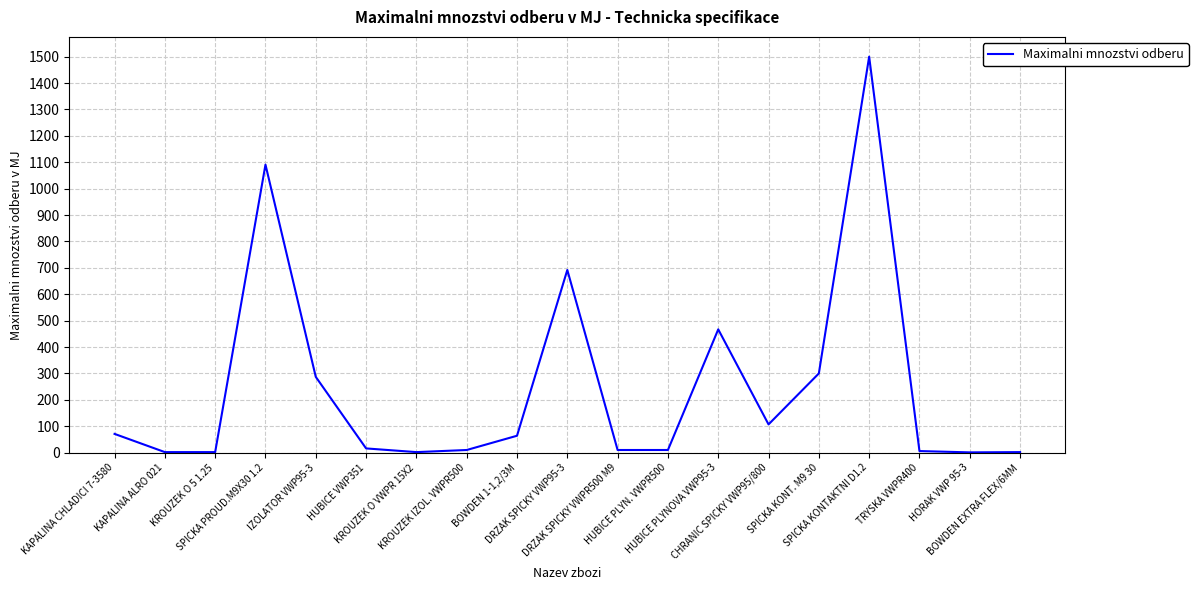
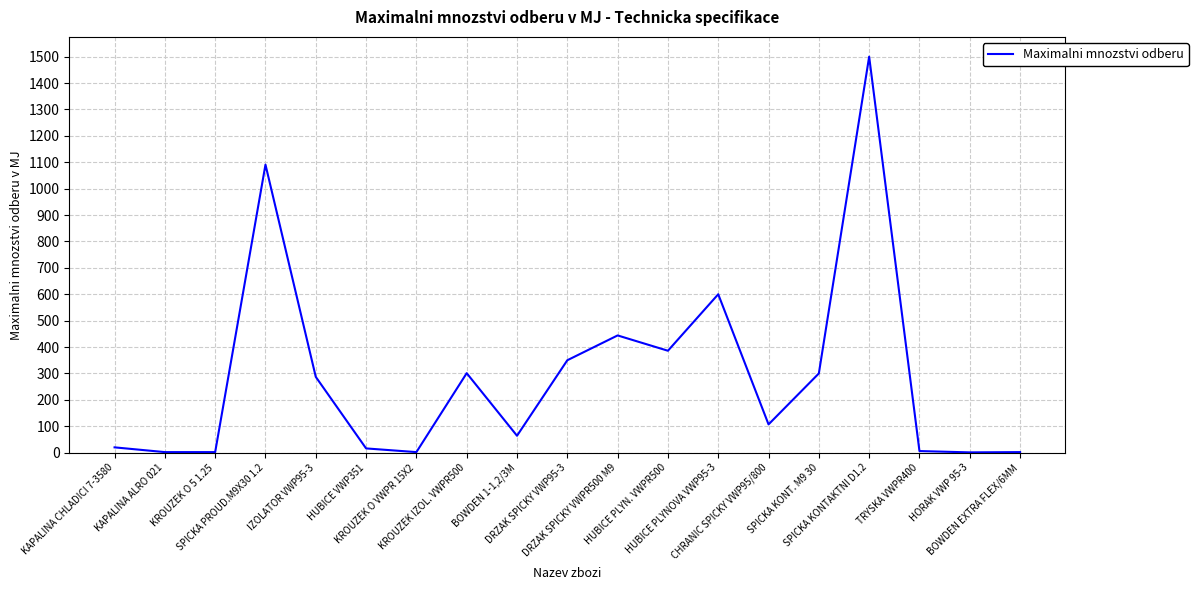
  {
-   "KAPALINA CHLADICI 7-3580": 70,
+   "KAPALINA CHLADICI 7-3580": 20,
    "KAPALINA ALRO 021": 0,
    "KROUZEK O 5 1.25": 0,
    "SPICKA PROUD.M9X30 1.2": 1090,
    "IZOLATOR VWP95-3": 290,
    "HUBICE VWP351": 20,
    "KROUZEK O VWPR 15X2": 0,
-   "KROUZEK IZOL. VWPR500": 10,
+   "KROUZEK IZOL. VWPR500": 300,
    "BOWDEN 1-1,2/3M": 60,
-   "DRZAK SPICKY VWP95-3": 690,
-   "DRZAK SPICKY VWPR500 M9": 10,
-   "HUBICE PLYN. VWPR500": 10,
-   "HUBICE PLYNOVA VWP95-3": 470,
+   "DRZAK SPICKY VWP95-3": 350,
+   "DRZAK SPICKY VWPR500 M9": 440,
+   "HUBICE PLYN. VWPR500": 390,
+   "HUBICE PLYNOVA VWP95-3": 600,
    "CHRANIC SPICKY VWP95/800": 110,
    "SPICKA KONT. M9 30": 300,
    "SPICKA KONTAKTNI D1.2": 1500,
    "TRYSKA VWPR400": 10,
    "HORAK VWP 95-3": 0,
    "BOWDEN EXTRA FLEX/6MM": 0
  }
